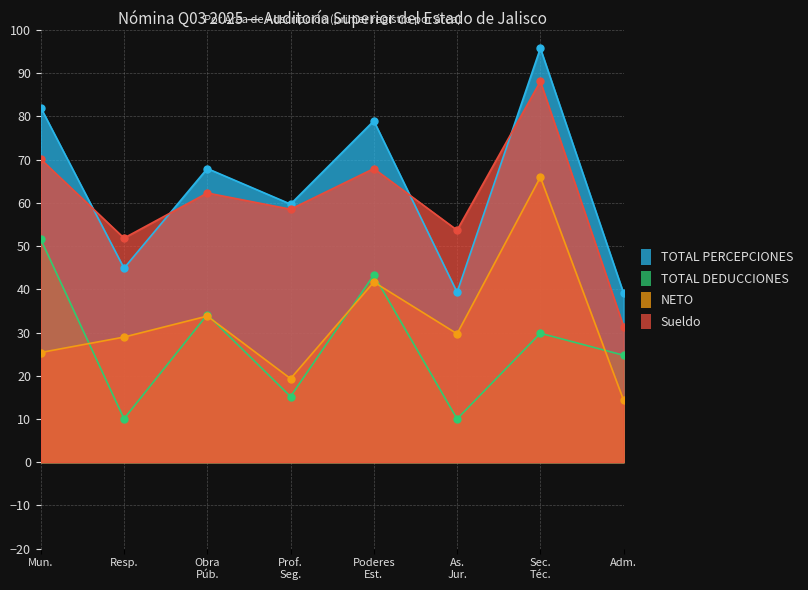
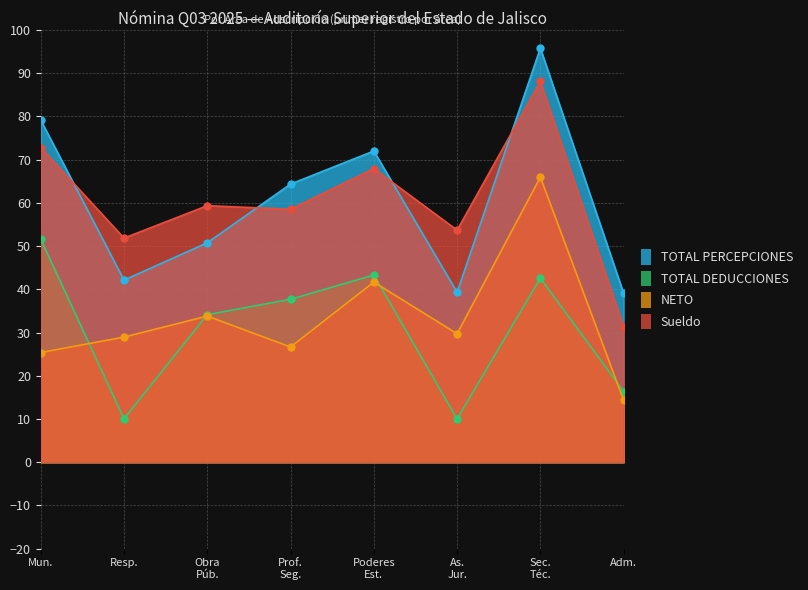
  {
    "TOTAL PERCEPCIONES": {
-     "Mun.": 82,
-     "Resp.": 45,
-     "Obra Púb.": 68,
-     "Prof. Seg.": 60,
-     "Poderes Est.": 79,
+     "Mun.": 79,
+     "Resp.": 42,
+     "Obra Púb.": 51,
+     "Prof. Seg.": 64,
+     "Poderes Est.": 72,
      "As. Jur.": 39,
      "Sec. Téc.": 96,
      "Adm.": 39
    },
    "TOTAL DEDUCCIONES": {
      "Mun.": 52,
      "Resp.": 10,
-     "Prof. Seg.": 15,
+     "Prof. Seg.": 38,
      "Poderes Est.": 43,
      "As. Jur.": 10,
-     "Sec. Téc.": 30,
-     "Adm.": 25
+     "Sec. Téc.": 43,
+     "Adm.": 16
    },
    "NETO": {
      "Mun.": 25,
      "Resp.": 29,
-     "Prof. Seg.": 19,
+     "Prof. Seg.": 27,
      "Poderes Est.": 42,
      "As. Jur.": 30,
      "Sec. Téc.": 66,
      "Adm.": 14
    },
    "Sueldo": {
-     "Mun.": 70,
+     "Mun.": 73,
      "Resp.": 52,
-     "Obra Púb.": 62,
+     "Obra Púb.": 59,
      "Prof. Seg.": 59,
      "Poderes Est.": 68,
      "As. Jur.": 54,
      "Sec. Téc.": 88,
      "Adm.": 31
    }
  }
